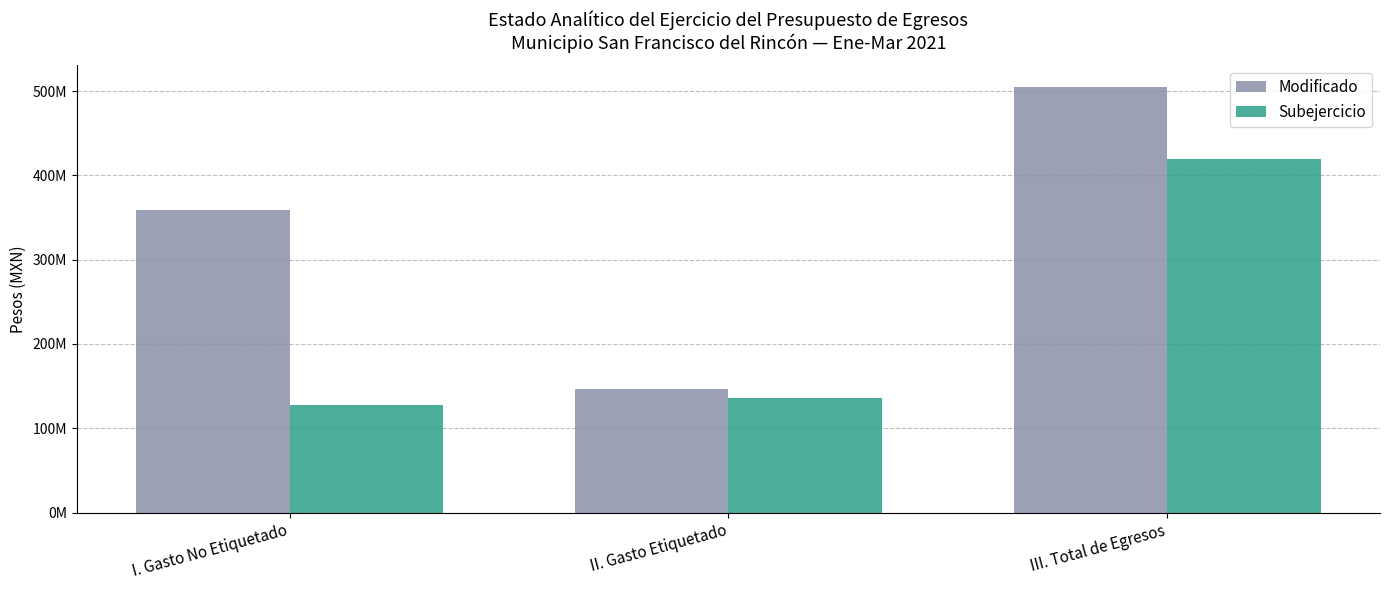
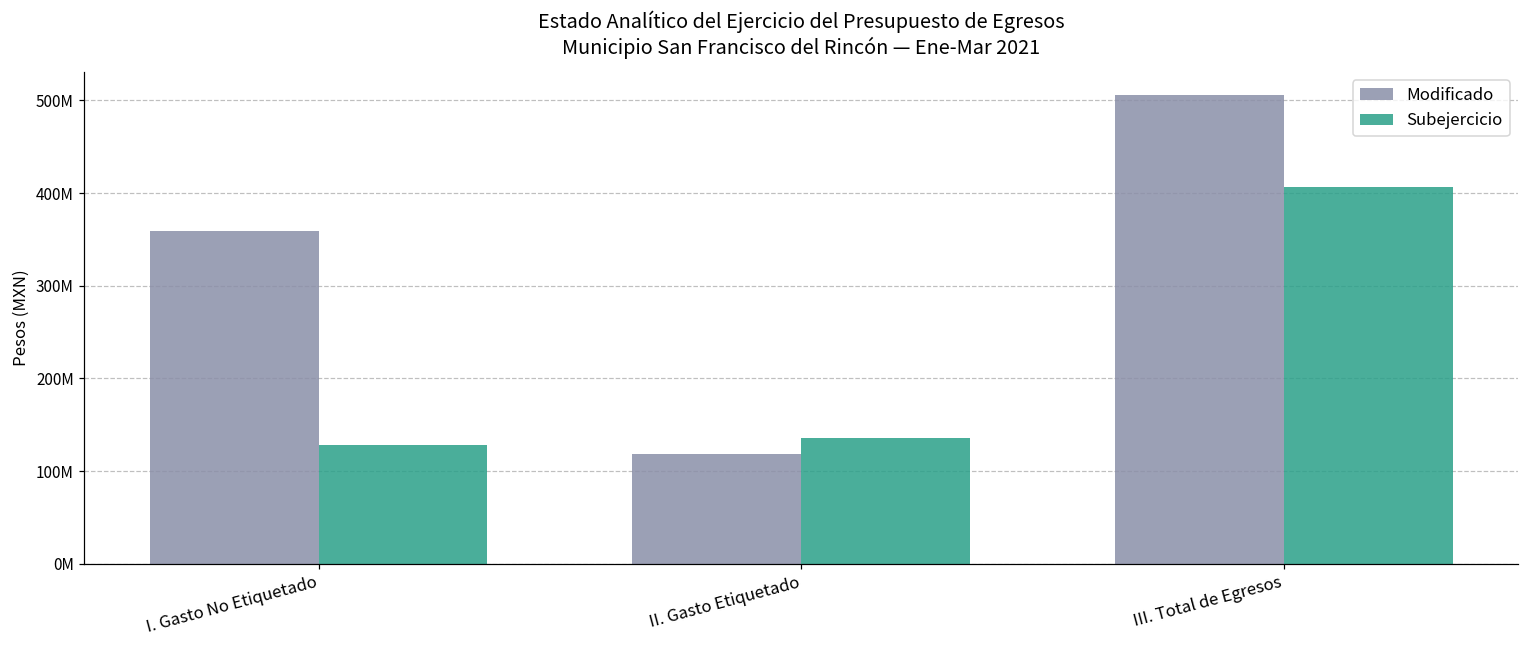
  {
    "Modificado": {
      "I. Gasto No Etiquetado": 360000000,
-     "II. Gasto Etiquetado": 150000000,
+     "II. Gasto Etiquetado": 120000000,
      "III. Total de Egresos": 510000000
    },
    "Subejercicio": {
      "I. Gasto No Etiquetado": 130000000,
      "II. Gasto Etiquetado": 140000000,
-     "III. Total de Egresos": 420000000
+     "III. Total de Egresos": 410000000
    }
  }
